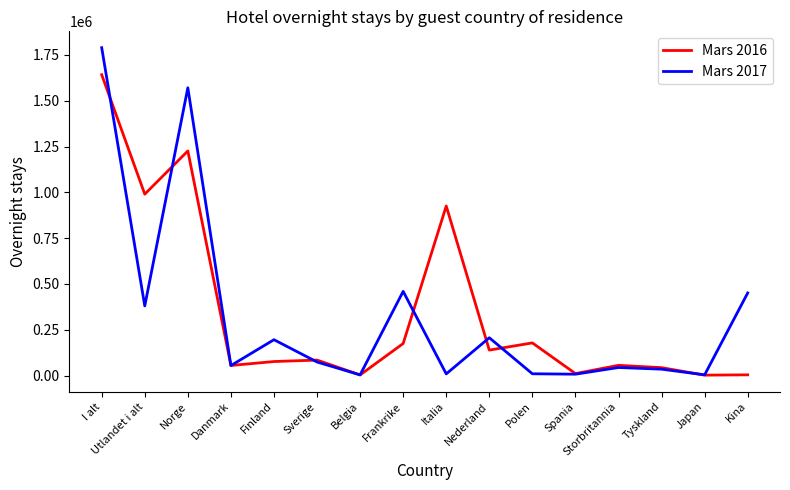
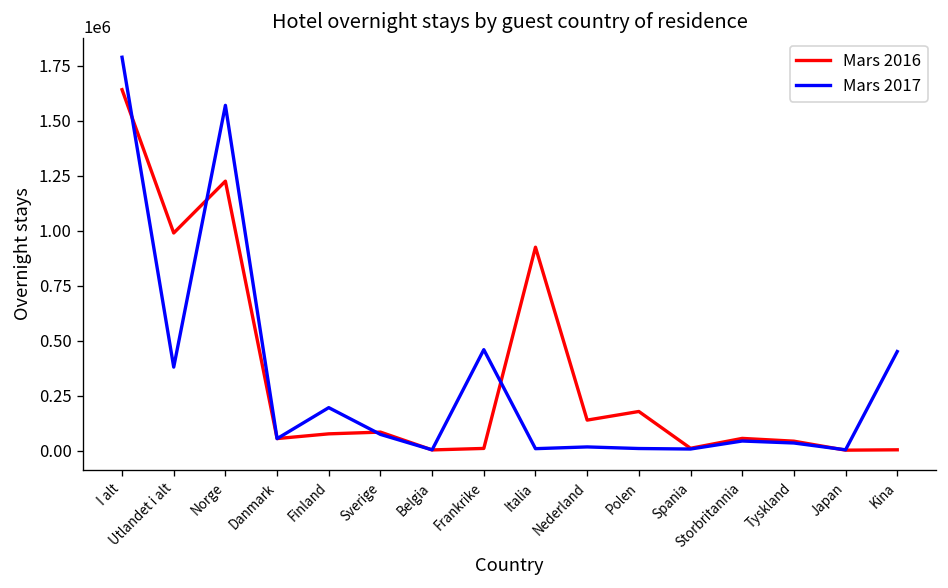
  {
    "Mars 2016": {
      "I alt": 1640000,
      "Utlandet i alt": 990000,
      "Norge": 1230000,
      "Finland": 80000,
-     "Frankrike": 180000,
+     "Frankrike": 10000,
      "Italia": 930000,
      "Nederland": 140000,
      "Polen": 180000,
      "Kina": 0
    },
    "Mars 2017": {
      "I alt": 1790000,
      "Utlandet i alt": 380000,
      "Norge": 1570000,
      "Finland": 200000,
      "Frankrike": 460000,
      "Italia": 10000,
-     "Nederland": 210000,
+     "Nederland": 20000,
      "Polen": 10000,
      "Kina": 450000
    }
  }
